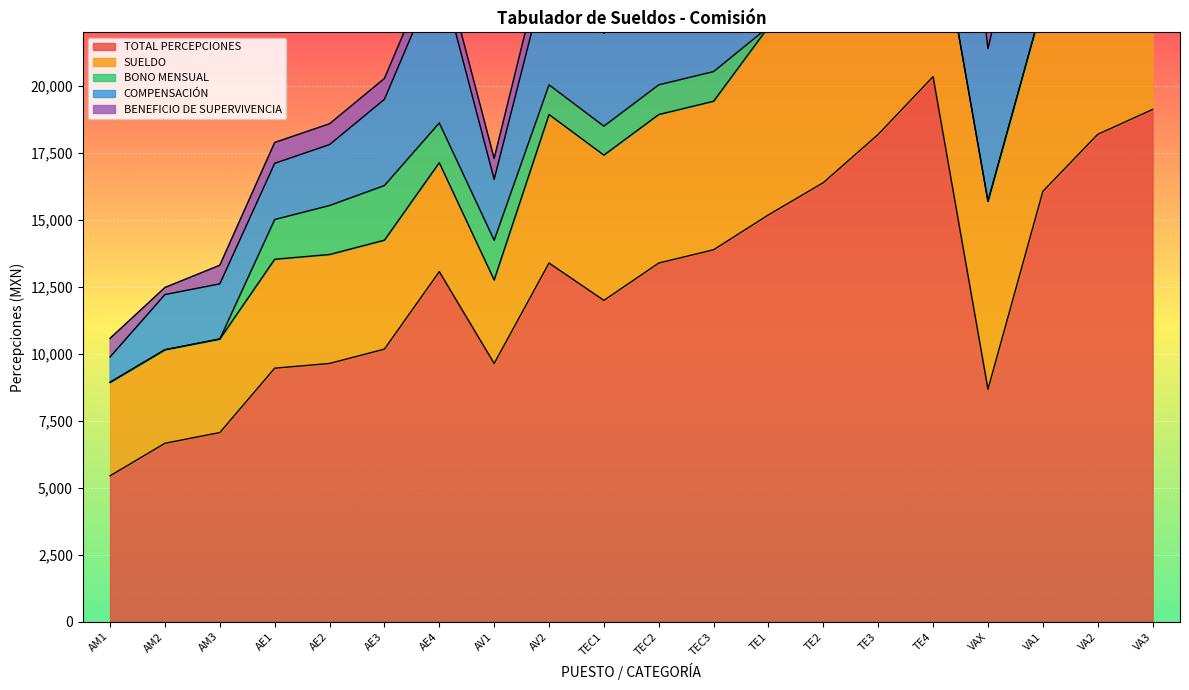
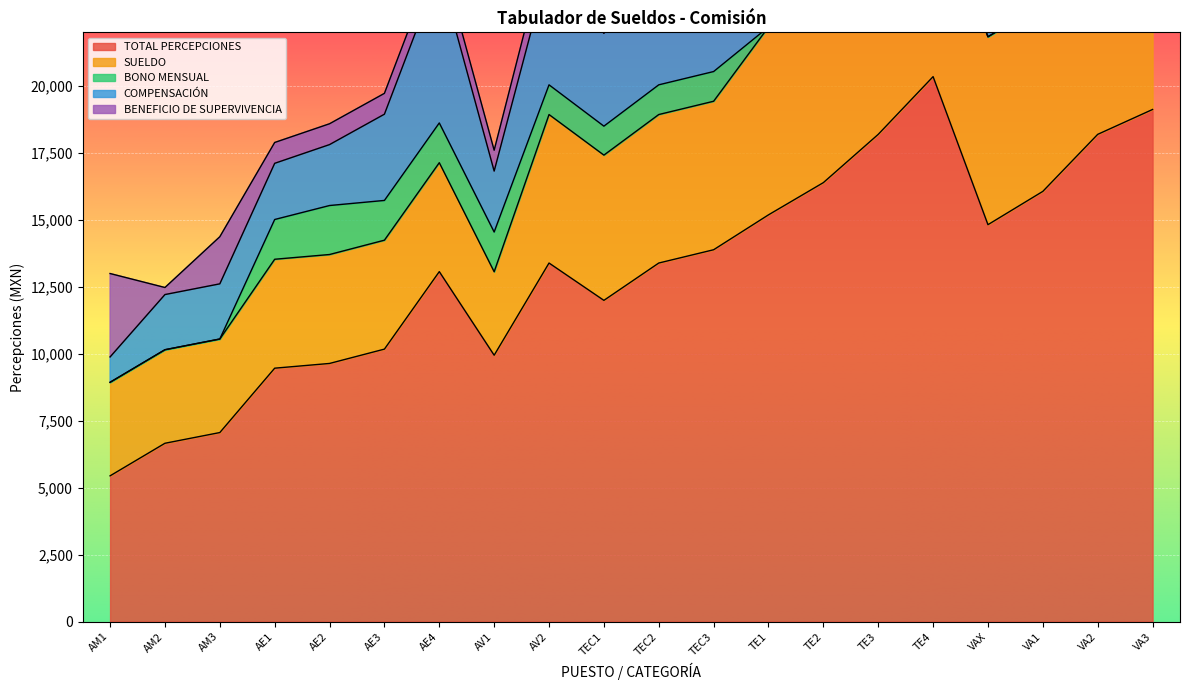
  {
    "TOTAL PERCEPCIONES": {
      "AM1": "5,400",
      "AM2": "6,700",
      "AM3": "7,100",
      "AE1": "9,500",
      "AE2": "9,600",
      "AE3": "10,200",
      "AE4": "13,100",
-     "AV1": "9,600",
+     "AV1": "9,900",
      "AV2": "13,400",
      "TEC1": "12,000",
      "TEC2": "13,400",
      "TEC3": "13,900",
      "TE1": "15,200",
      "TE2": "16,400",
      "TE3": "18,200",
      "TE4": "20,300",
-     "VAX": "8,700",
+     "VAX": "14,800",
      "VA1": "16,100",
      "VA2": "18,200",
      "VA3": "19,100"
    },
    "SUELDO": {
      "AE1": "4,100",
      "AE2": "4,100",
      "AE3": "4,100",
      "AE4": "4,100",
      "AV1": "3,100",
      "AV2": "5,500",
      "TEC1": "5,400",
      "TEC2": "5,500",
      "TEC3": "5,500"
    },
    "BONO MENSUAL": {
      "AE1": "1,500",
      "AE2": "1,800",
-     "AE3": "2,000",
+     "AE3": "1,500",
      "AE4": "1,500",
      "AV1": "1,500",
      "AV2": "1,100",
      "TEC1": "1,100",
      "TEC2": "1,100",
      "TEC3": "1,100"
    },
    "COMPENSACIÓN": {
      "AM1": "900",
      "AM2": "2,100",
      "AM3": "2,100",
      "AE1": "2,100",
      "AE2": "2,300",
      "AE3": "3,200",
      "AV1": "2,300",
      "TEC1": "3,500"
    },
    "BENEFICIO DE SUPERVIVENCIA": {
-     "AM1": "700",
+     "AM1": "3,100",
      "AM2": "300",
-     "AM3": "700",
+     "AM3": "1,800",
      "AE1": "800",
      "AE2": "800",
      "AE3": "800",
      "AV1": "800"
    }
  }
